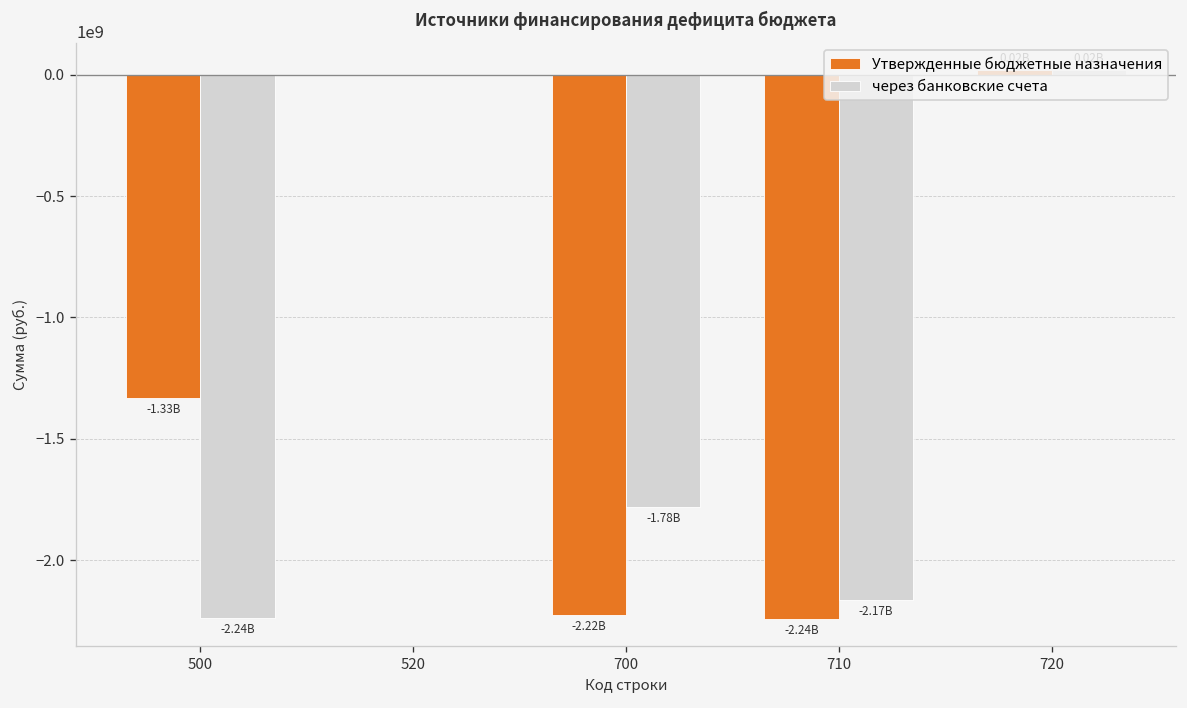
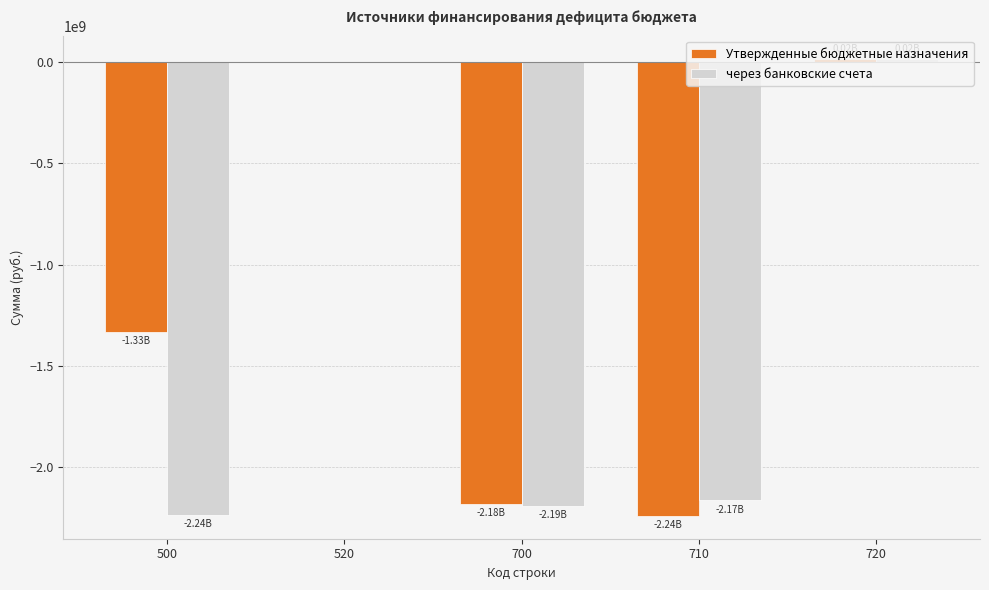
  {
    "Утвержденные бюджетные назначения": {
      "500": "-1.33B",
-     "700": "-2.22B",
+     "700": "-2.18B",
      "710": "-2.24B"
    },
    "через банковские счета": {
      "500": "-2.24B",
-     "700": "-1.78B",
+     "700": "-2.19B",
      "710": "-2.17B"
    }
  }
